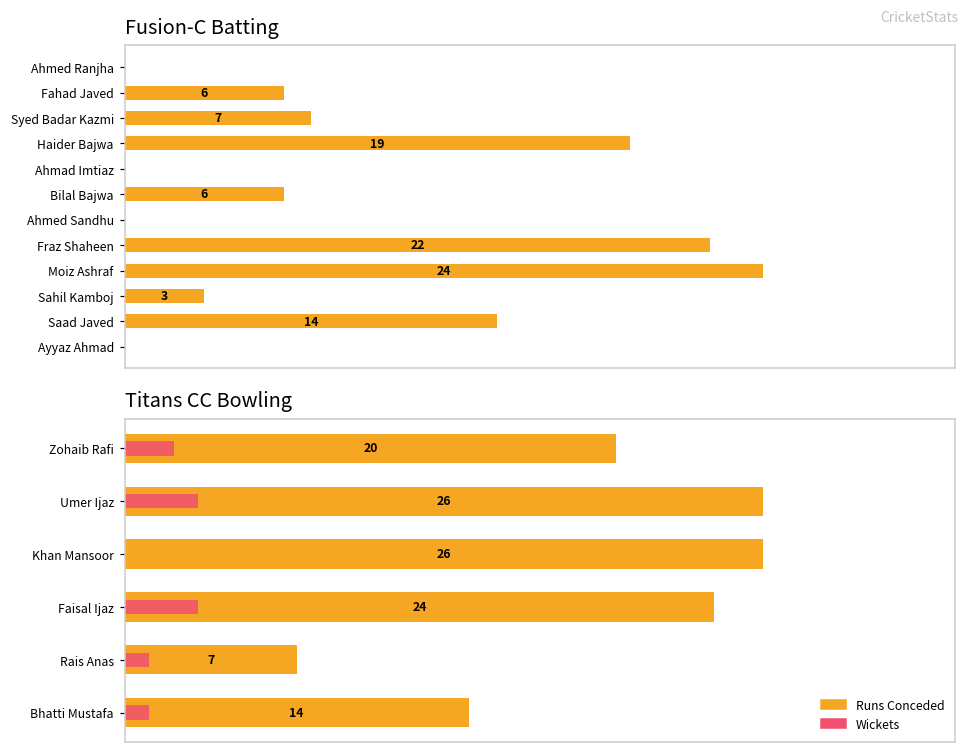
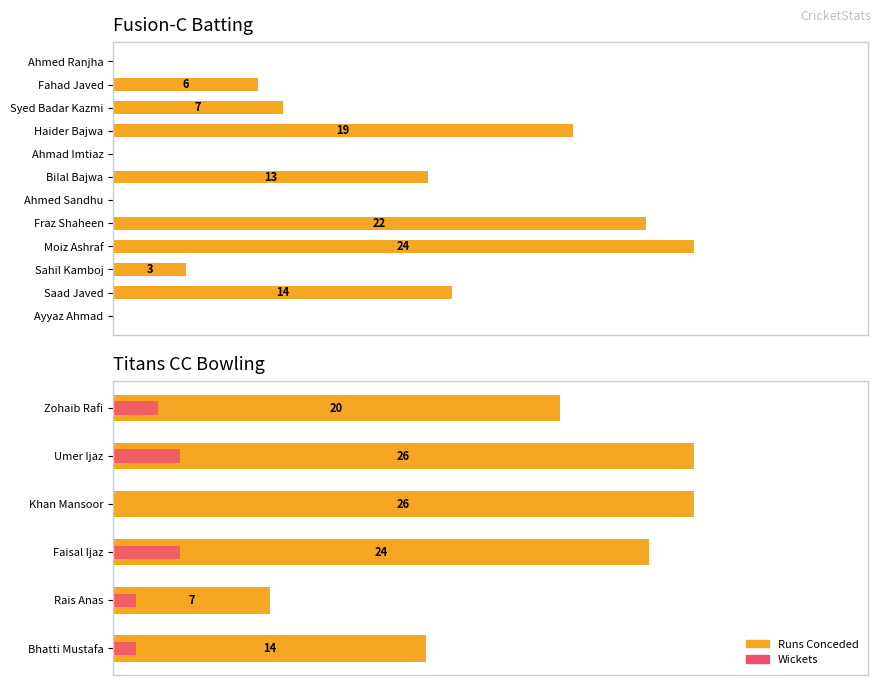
  {
    "Fusion-C Batting": {
      "Fahad Javed": 6,
      "Syed Badar Kazmi": 7,
      "Haider Bajwa": 19,
-     "Bilal Bajwa": 6,
+     "Bilal Bajwa": 13,
      "Fraz Shaheen": 22,
      "Moiz Ashraf": 24,
      "Sahil Kamboj": 3,
      "Saad Javed": 14
    },
    "Titans CC Bowling": {
      "Runs Conceded": {
        "Zohaib Rafi": 20,
        "Umer Ijaz": 26,
        "Khan Mansoor": 26,
        "Faisal Ijaz": 24,
        "Rais Anas": 7,
        "Bhatti Mustafa": 14
      }
    }
  }
